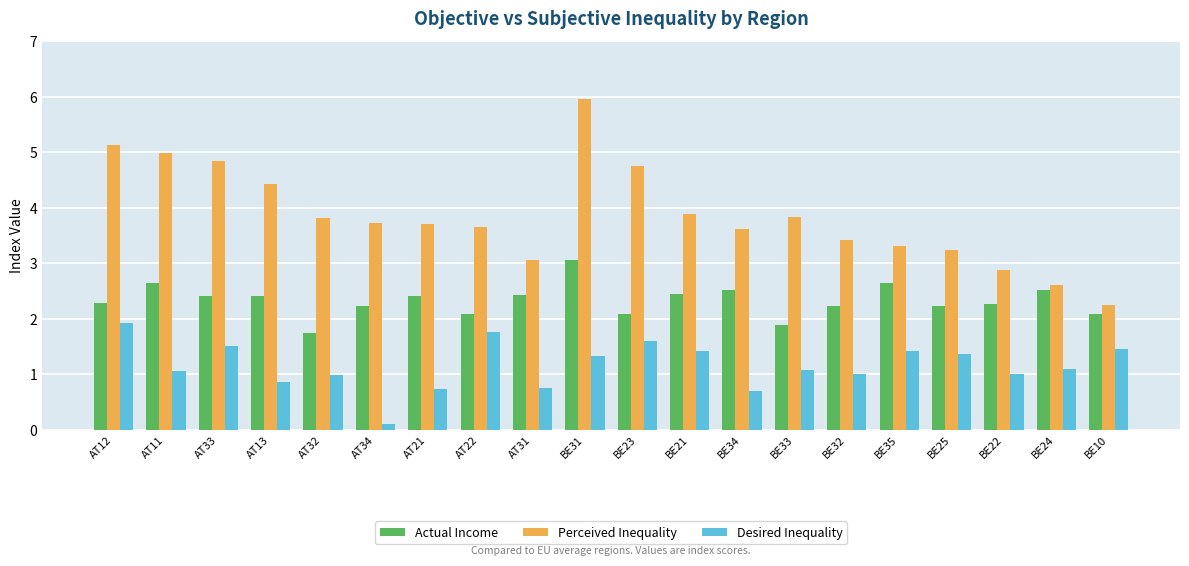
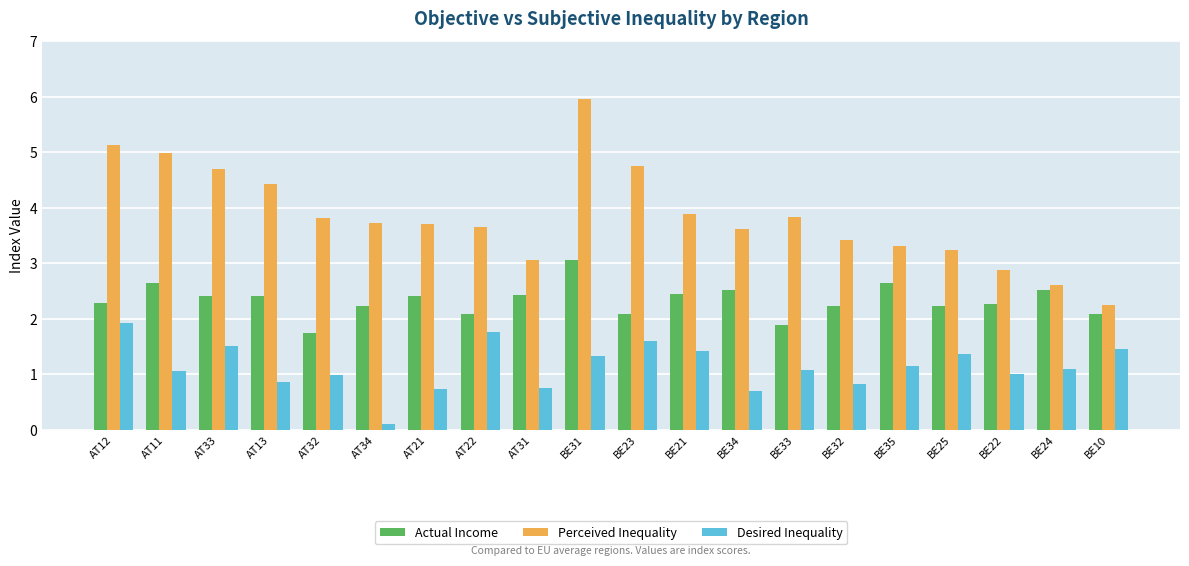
  {
    "Actual Income": {
      "AT12": 2.3,
      "AT11": 2.6,
      "AT33": 2.4,
      "AT13": 2.4,
      "AT32": 1.8,
      "AT34": 2.2,
      "AT21": 2.4,
      "AT22": 2.1,
      "AT31": 2.4,
      "BE31": 3.1,
      "BE23": 2.1,
      "BE21": 2.5,
      "BE34": 2.5,
      "BE33": 1.9,
      "BE32": 2.2,
      "BE35": 2.7,
      "BE25": 2.2,
      "BE22": 2.3,
      "BE24": 2.5,
      "BE10": 2.1
    },
    "Perceived Inequality": {
      "AT12": 5.1,
      "AT11": 5.0,
-     "AT33": 4.8,
+     "AT33": 4.7,
      "AT13": 4.4,
      "AT32": 3.8,
      "AT34": 3.7,
      "AT21": 3.7,
      "AT22": 3.7,
      "AT31": 3.1,
      "BE31": 6.0,
      "BE23": 4.8,
      "BE21": 3.9,
      "BE34": 3.6,
      "BE33": 3.8,
      "BE32": 3.4,
      "BE35": 3.3,
      "BE25": 3.2,
      "BE22": 2.9,
      "BE24": 2.6,
      "BE10": 2.3
    },
    "Desired Inequality": {
      "AT12": 1.9,
      "AT11": 1.1,
      "AT33": 1.5,
      "AT13": 0.9,
      "AT32": 1.0,
      "AT34": 0.1,
      "AT21": 0.7,
      "AT22": 1.8,
      "AT31": 0.8,
      "BE31": 1.3,
      "BE23": 1.6,
      "BE21": 1.4,
      "BE34": 0.7,
      "BE33": 1.1,
-     "BE32": 1.0,
-     "BE35": 1.4,
+     "BE32": 0.8,
+     "BE35": 1.1,
      "BE25": 1.4,
      "BE22": 1.0,
      "BE24": 1.1,
      "BE10": 1.5
    }
  }
